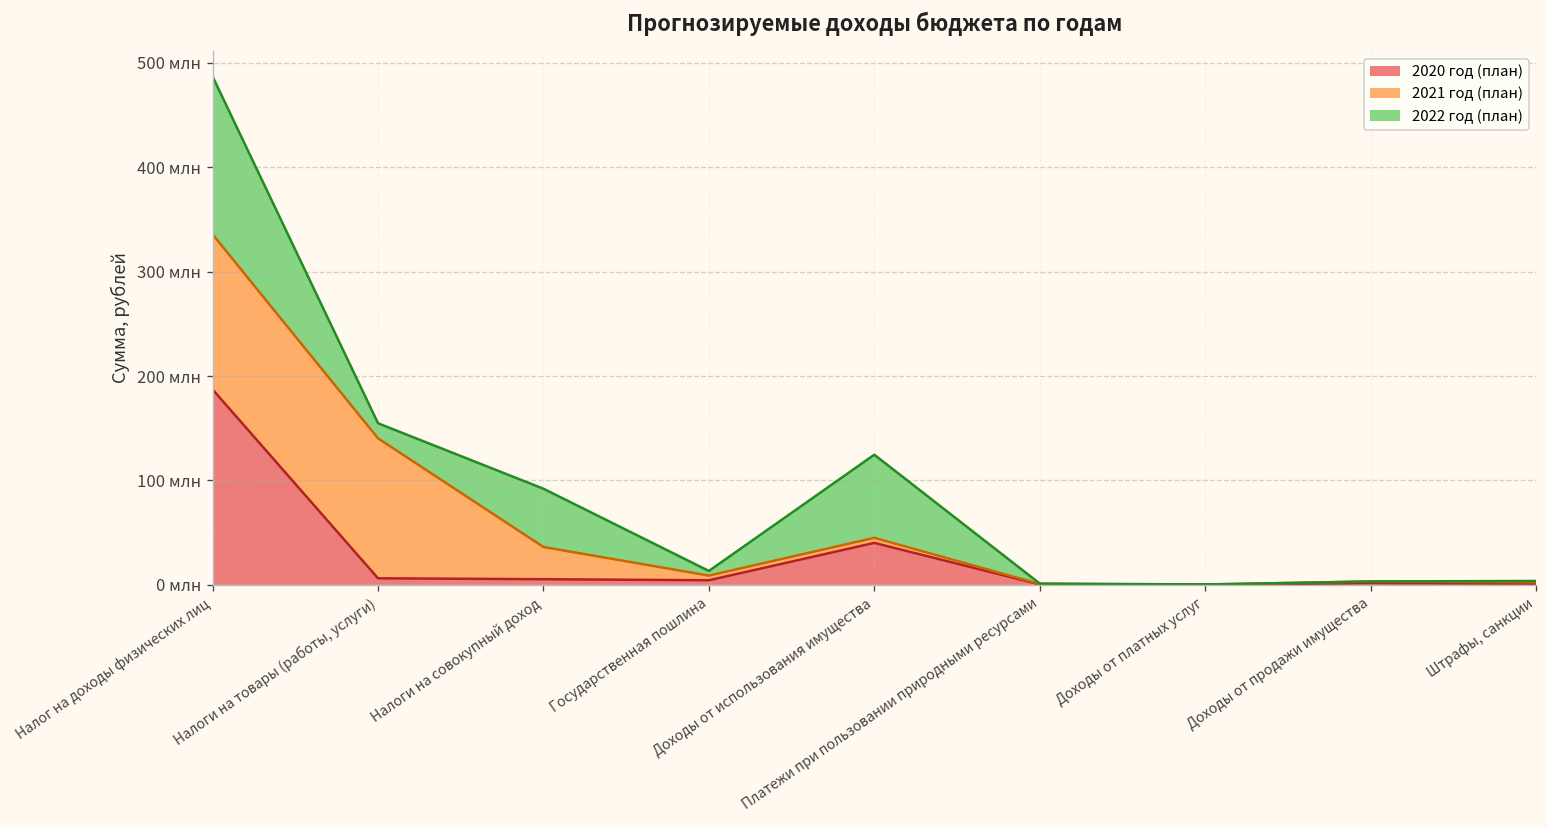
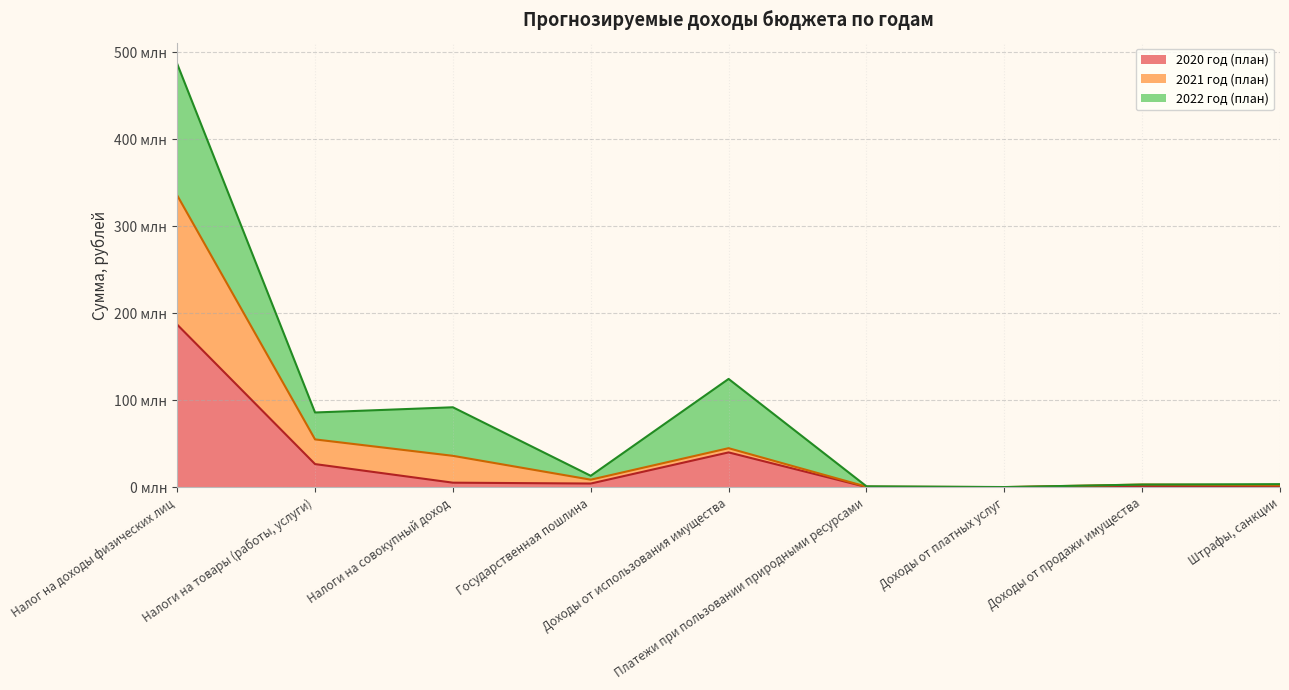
  {
    "2020 год (план)": {
      "Налог на доходы физических лиц": "190 млн",
-     "Налоги на товары (работы, услуги)": "10 млн",
+     "Налоги на товары (работы, услуги)": "30 млн",
      "Налоги на совокупный доход": "10 млн",
      "Государственная пошлина": "0 млн",
      "Доходы от использования имущества": "40 млн"
    },
    "2021 год (план)": {
      "Налог на доходы физических лиц": "150 млн",
-     "Налоги на товары (работы, услуги)": "130 млн",
+     "Налоги на товары (работы, услуги)": "30 млн",
      "Налоги на совокупный доход": "30 млн",
      "Государственная пошлина": "0 млн",
      "Доходы от использования имущества": "0 млн"
    },
    "2022 год (план)": {
      "Налог на доходы физических лиц": "150 млн",
-     "Налоги на товары (работы, услуги)": "10 млн",
+     "Налоги на товары (работы, услуги)": "30 млн",
      "Налоги на совокупный доход": "60 млн",
      "Государственная пошлина": "0 млн",
      "Доходы от использования имущества": "80 млн"
    }
  }
